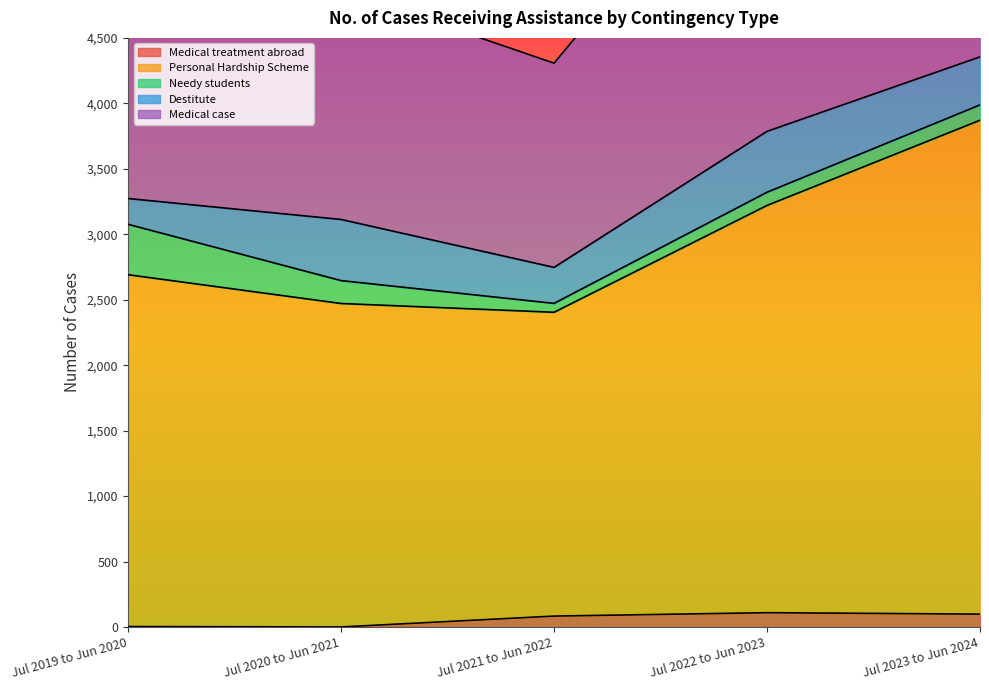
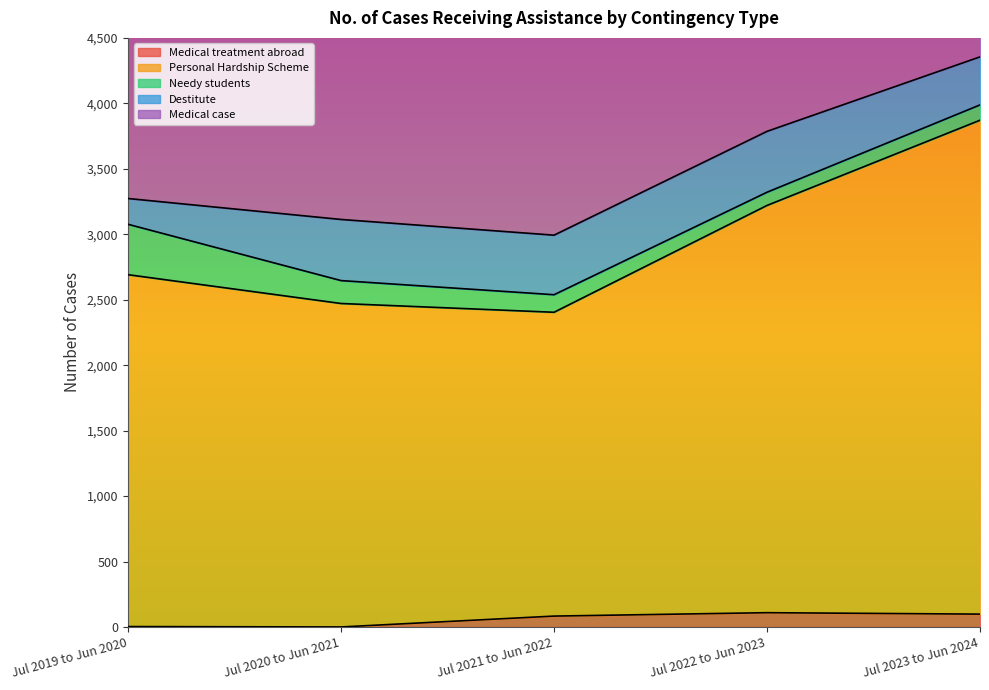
  {
    "Medical treatment abroad": {
      "Jul 2019 to Jun 2020": "0",
      "Jul 2020 to Jun 2021": "0",
      "Jul 2021 to Jun 2022": "80",
      "Jul 2022 to Jun 2023": "110",
      "Jul 2023 to Jun 2024": "100"
    },
    "Personal Hardship Scheme": {
      "Jul 2019 to Jun 2020": "2,690",
      "Jul 2020 to Jun 2021": "2,470",
      "Jul 2021 to Jun 2022": "2,320",
      "Jul 2022 to Jun 2023": "3,110",
      "Jul 2023 to Jun 2024": "3,770"
    },
    "Needy students": {
      "Jul 2019 to Jun 2020": "390",
      "Jul 2020 to Jun 2021": "180",
-     "Jul 2021 to Jun 2022": "70",
+     "Jul 2021 to Jun 2022": "130",
      "Jul 2022 to Jun 2023": "100",
      "Jul 2023 to Jun 2024": "120"
    },
    "Destitute": {
      "Jul 2019 to Jun 2020": "200",
      "Jul 2020 to Jun 2021": "470",
-     "Jul 2021 to Jun 2022": "280",
+     "Jul 2021 to Jun 2022": "460",
      "Jul 2022 to Jun 2023": "470",
      "Jul 2023 to Jun 2024": "370"
    }
  }
